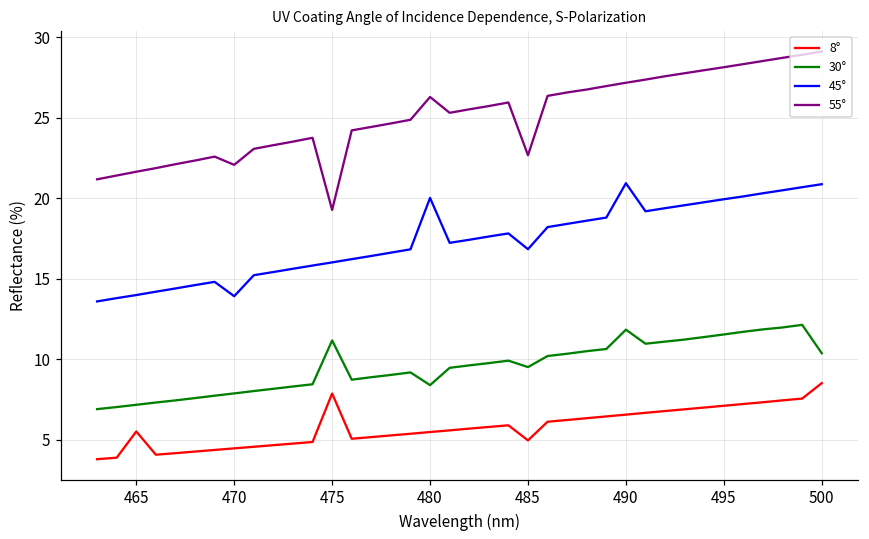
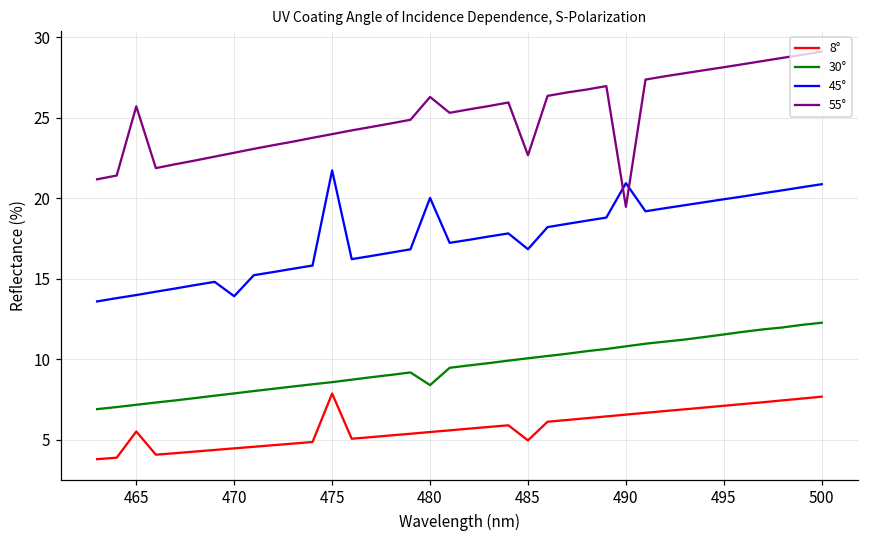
  {
    "8°": {
      "465": 5.5,
      "470": 4.5,
      "475": 7.9,
      "480": 5.5,
      "485": 5.0,
      "490": 6.6,
      "495": 7.1,
-     "500": 8.5
+     "500": 7.7
    },
    "30°": {
      "465": 7.2,
      "470": 7.9,
-     "475": 11.2,
+     "475": 8.6,
      "480": 8.4,
-     "485": 9.5,
-     "490": 11.8,
+     "485": 10.1,
+     "490": 10.8,
      "495": 11.5,
-     "500": 10.4
+     "500": 12.3
    },
    "45°": {
      "465": 14.0,
      "470": 13.9,
-     "475": 16.0,
+     "475": 21.7,
      "480": 20.0,
      "485": 16.8,
      "490": 20.9,
      "495": 19.9,
      "500": 20.9
    },
    "55°": {
-     "465": 21.6,
-     "470": 22.1,
-     "475": 19.3,
+     "465": 25.7,
+     "470": 22.8,
+     "475": 24.0,
      "480": 26.3,
      "485": 22.7,
-     "490": 27.2,
+     "490": 19.5,
      "495": 28.1
    }
  }
